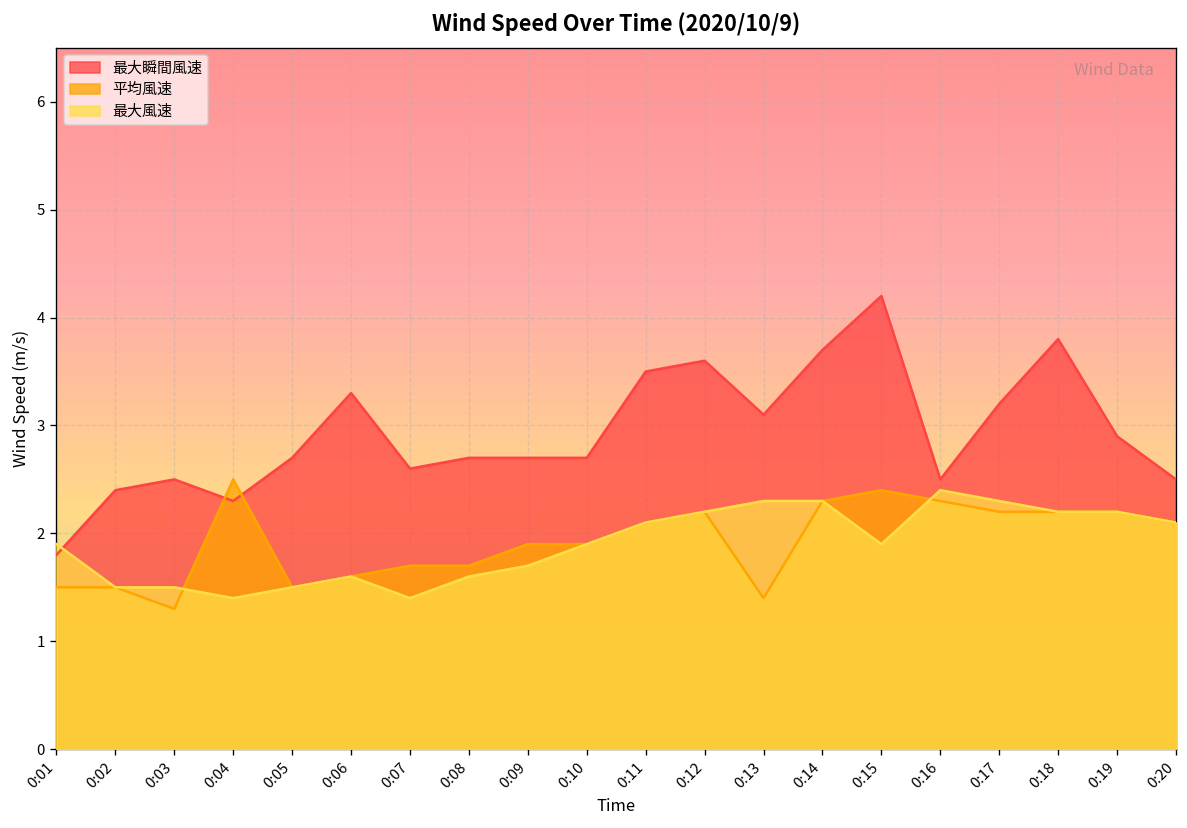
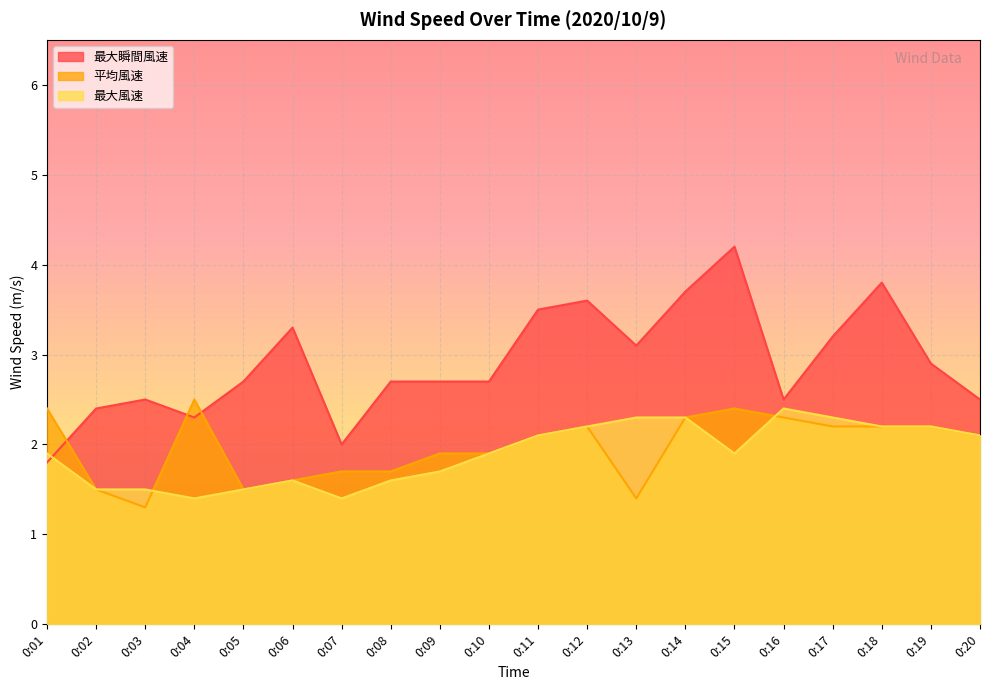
  {
    "最大瞬間風速": {
      "0:01": 1.8,
      "0:02": 2.4,
      "0:03": 2.5,
      "0:04": 2.3,
      "0:05": 2.7,
      "0:06": 3.3,
-     "0:07": 2.6,
+     "0:07": 2.0,
      "0:08": 2.7,
      "0:09": 2.7,
      "0:10": 2.7,
      "0:11": 3.5,
      "0:12": 3.6,
      "0:13": 3.1,
      "0:14": 3.7,
      "0:15": 4.2,
      "0:16": 2.5,
      "0:17": 3.2,
      "0:18": 3.8,
      "0:19": 2.9,
      "0:20": 2.5
    },
    "平均風速": {
-     "0:01": 1.5,
+     "0:01": 2.4,
      "0:03": 1.3,
      "0:04": 2.5,
      "0:07": 1.7,
      "0:08": 1.7,
      "0:09": 1.9,
      "0:13": 1.4,
      "0:15": 2.4,
      "0:16": 2.3,
      "0:17": 2.2
    },
    "最大風速": {
      "0:01": 1.9,
      "0:03": 1.5,
      "0:04": 1.4,
      "0:07": 1.4,
      "0:08": 1.6,
      "0:09": 1.7,
      "0:13": 2.3,
      "0:15": 1.9,
      "0:16": 2.4,
      "0:17": 2.3
    }
  }
